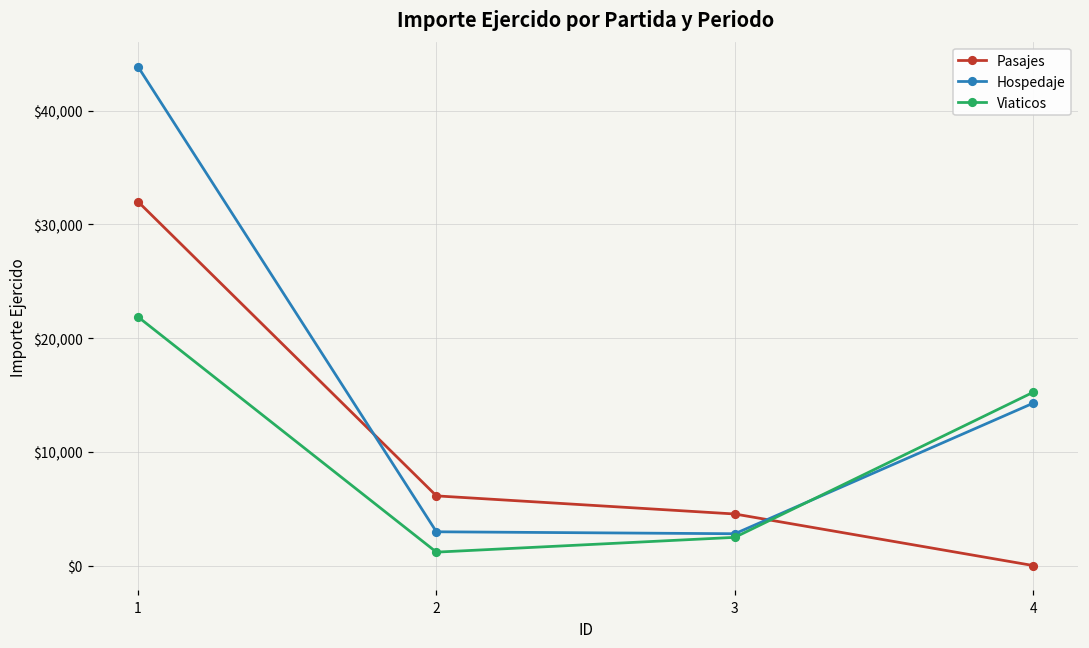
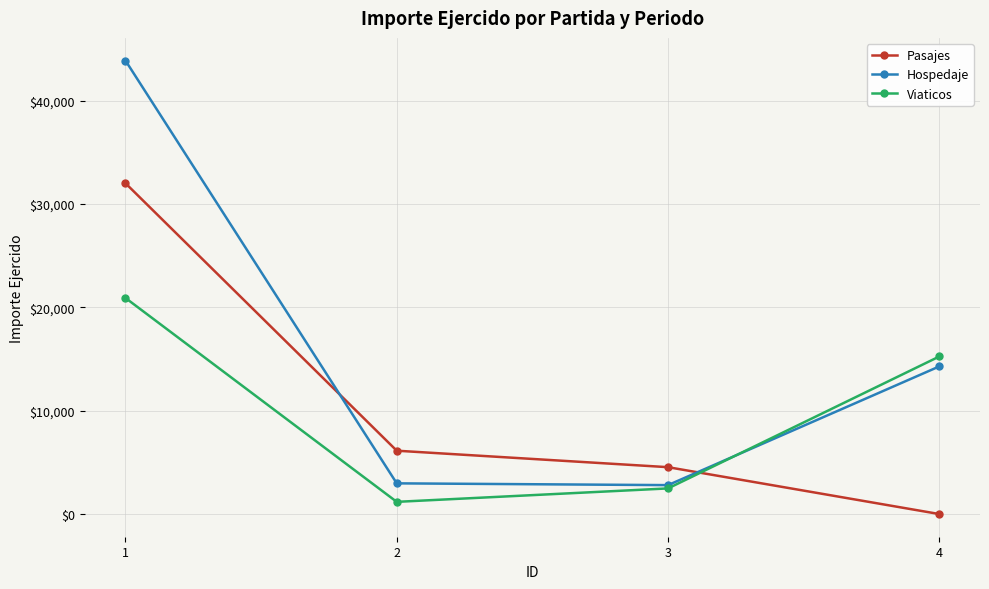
  {
    "Pasajes": {
      "1": "$32,000",
      "2": "$6,100",
      "3": "$4,500",
      "4": "$0"
    },
    "Hospedaje": {
      "1": "$43,900",
      "2": "$3,000",
      "3": "$2,800",
      "4": "$14,300"
    },
    "Viaticos": {
-     "1": "$21,900",
+     "1": "$20,900",
      "2": "$1,200",
      "3": "$2,500",
      "4": "$15,200"
    }
  }
